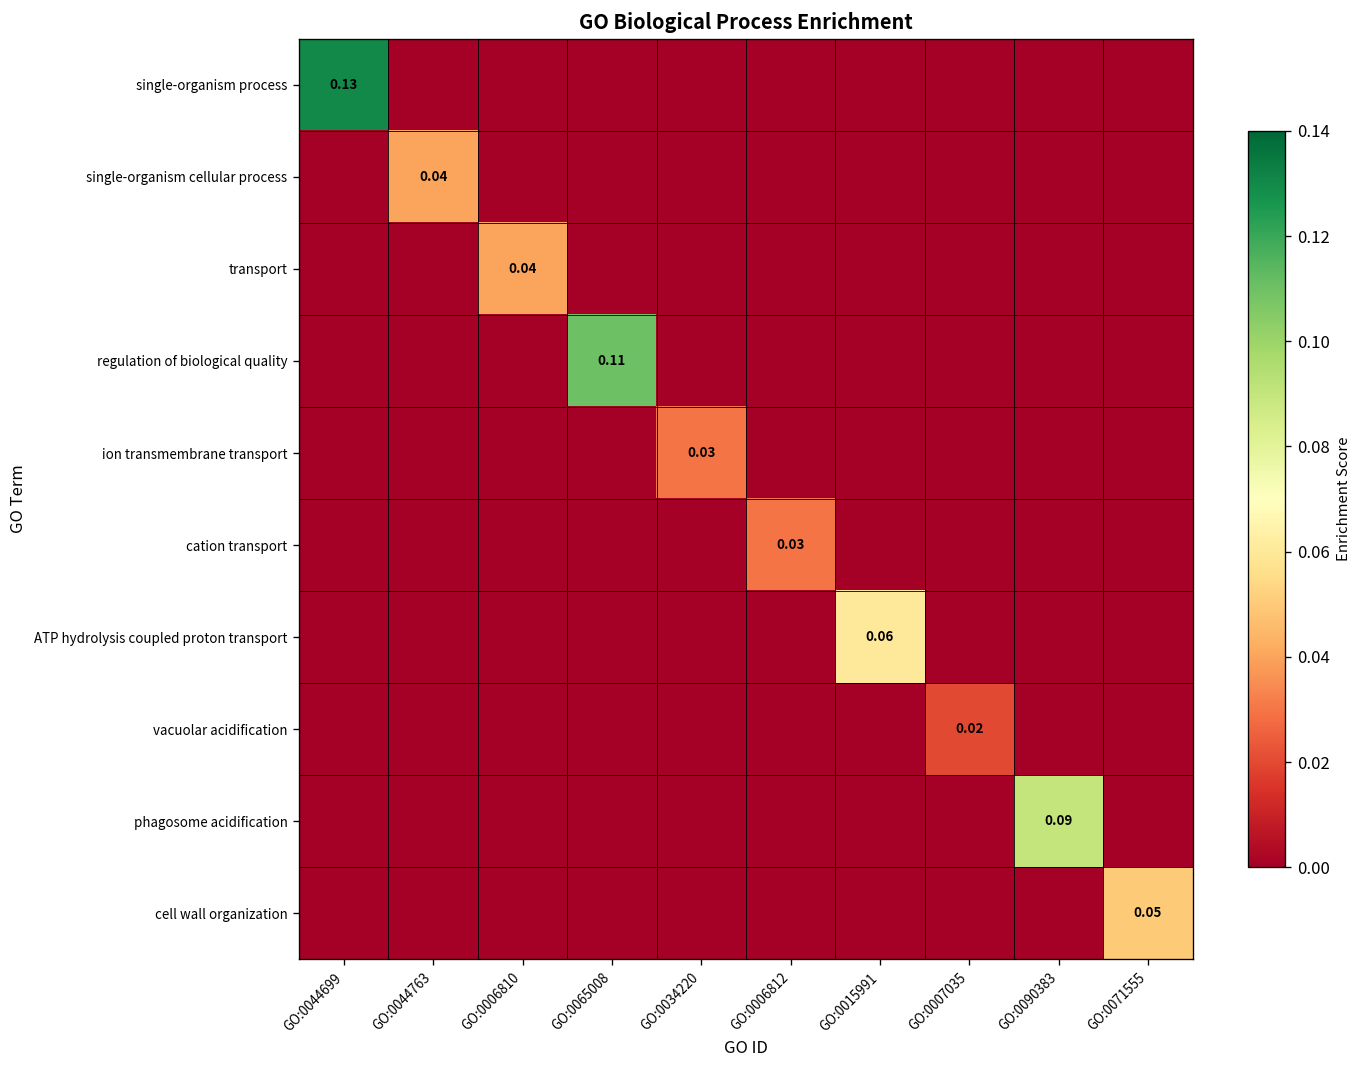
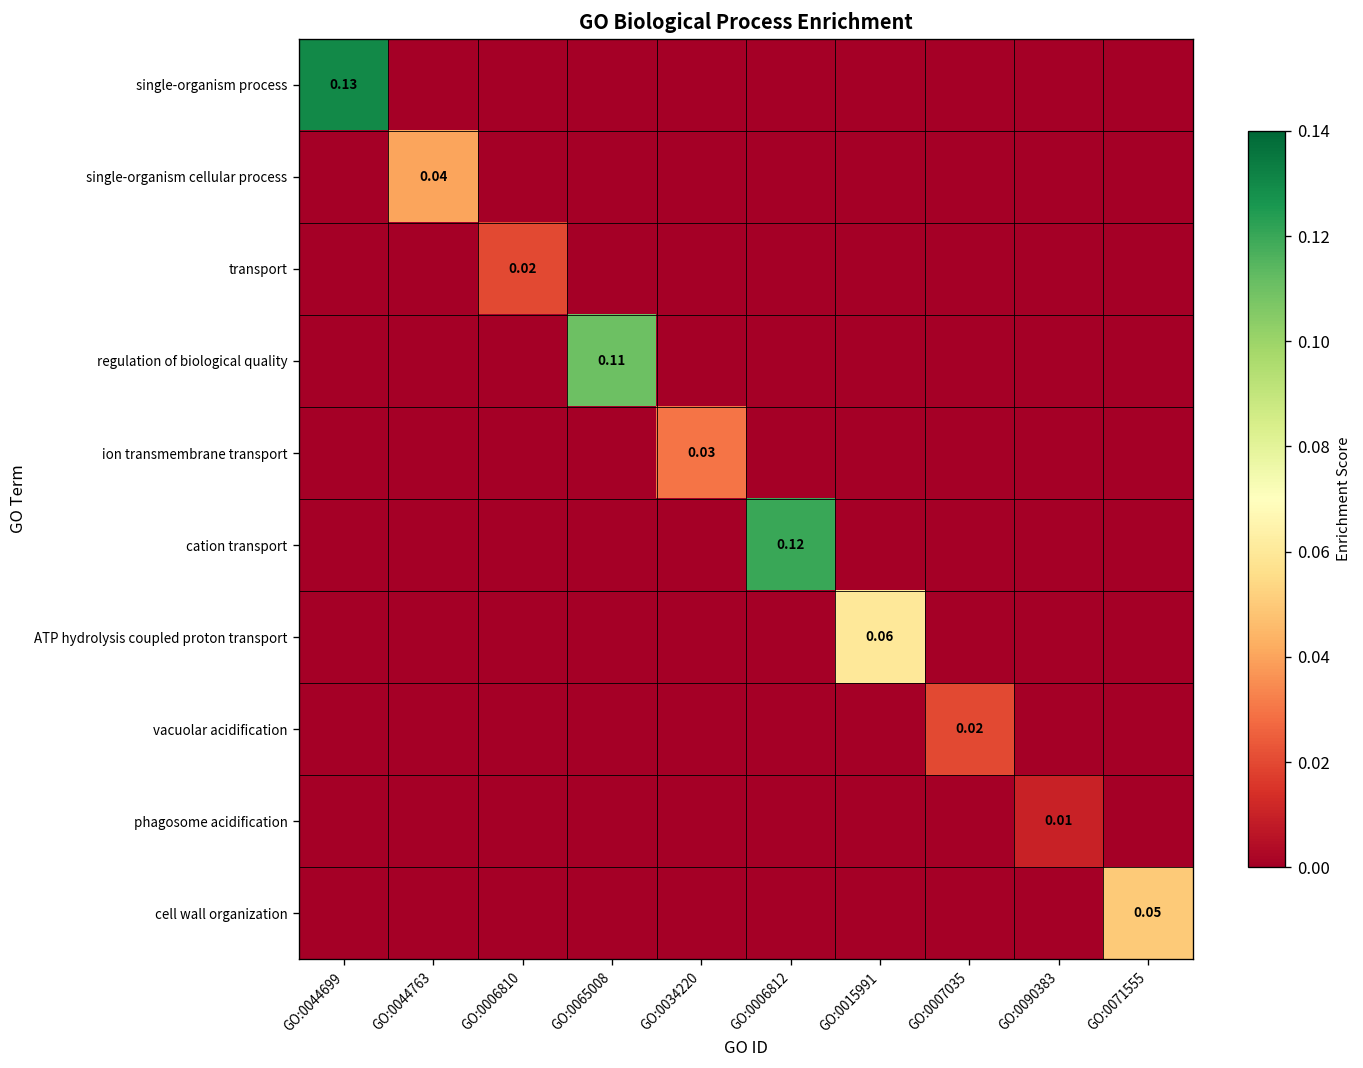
  {
    "single-organism process": {
      "GO:0044699": 0.13
    },
    "single-organism cellular process": {
      "GO:0044763": 0.04
    },
    "transport": {
-     "GO:0006810": 0.04
+     "GO:0006810": 0.02
    },
    "regulation of biological quality": {
      "GO:0065008": 0.11
    },
    "ion transmembrane transport": {
      "GO:0034220": 0.03
    },
    "cation transport": {
-     "GO:0006812": 0.03
+     "GO:0006812": 0.12
    },
    "ATP hydrolysis coupled proton transport": {
      "GO:0015991": 0.06
    },
    "vacuolar acidification": {
      "GO:0007035": 0.02
    },
    "phagosome acidification": {
-     "GO:0090383": 0.09
+     "GO:0090383": 0.01
    },
    "cell wall organization": {
      "GO:0071555": 0.05
    }
  }
